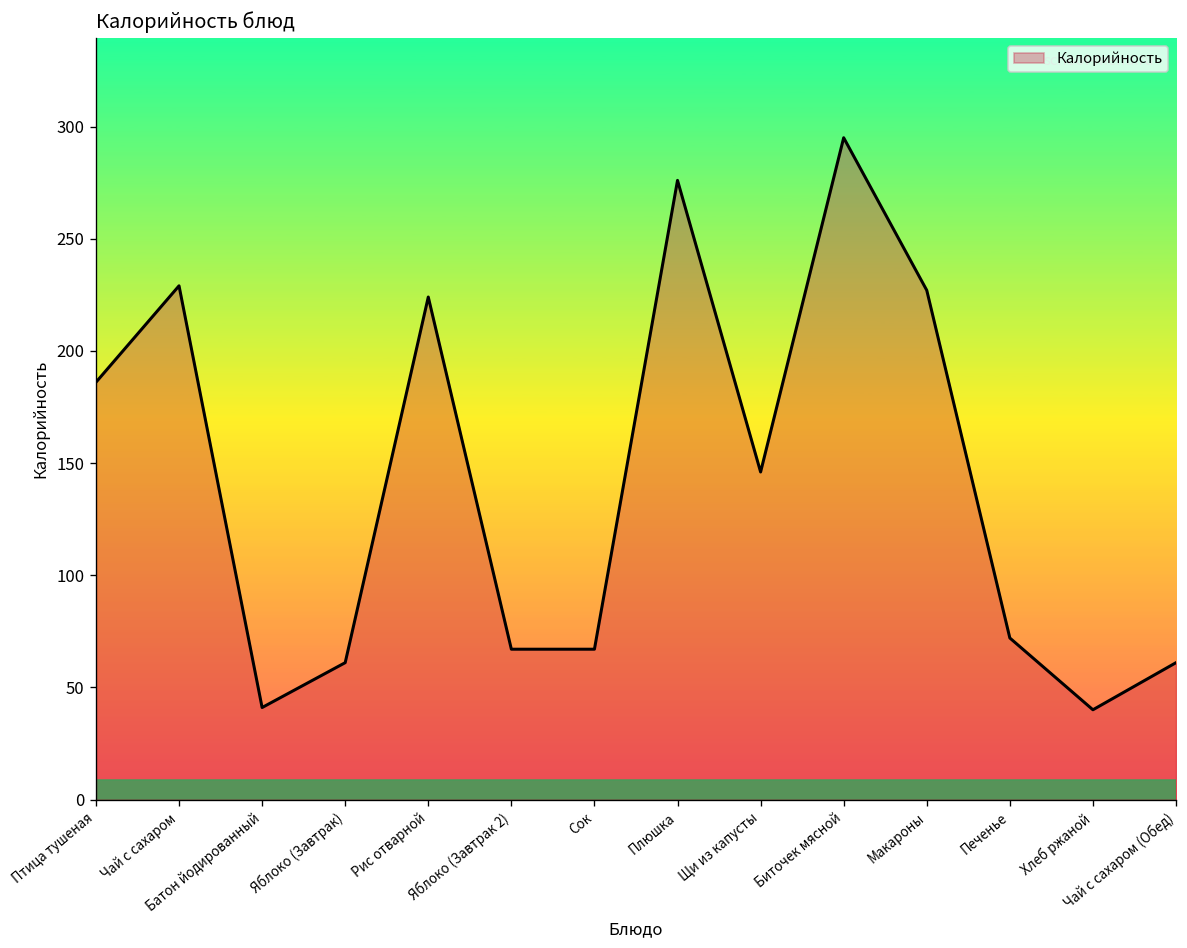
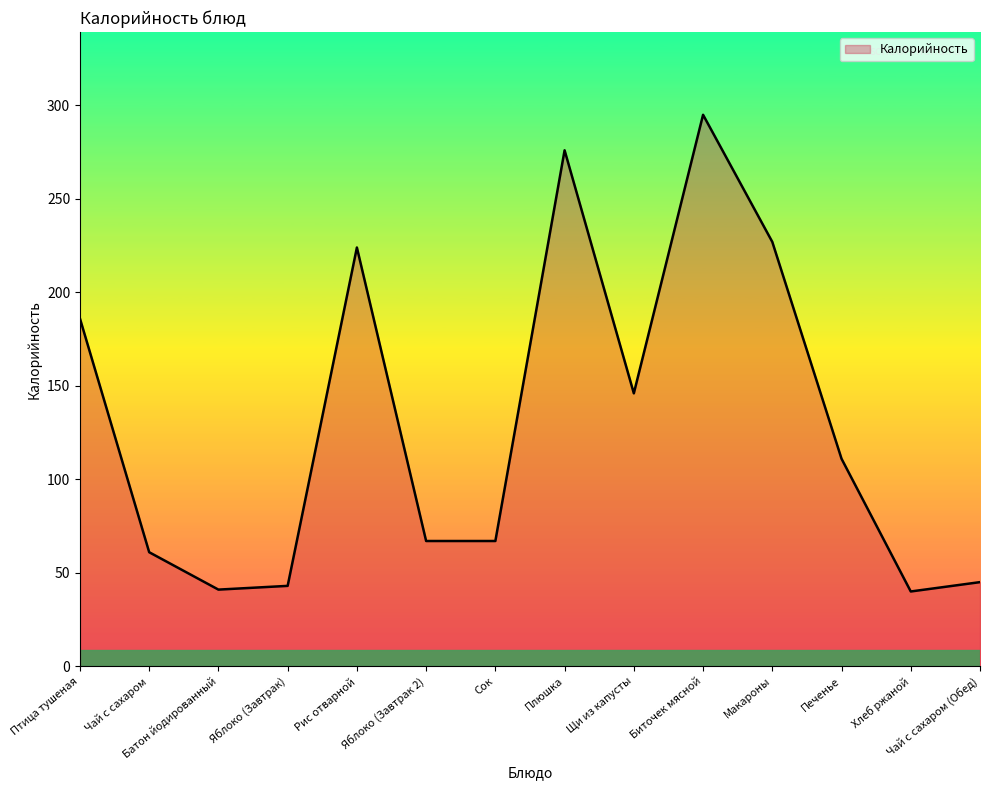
  {
    "Птица тушеная": 186,
-   "Чай с сахаром": 229,
+   "Чай с сахаром": 61,
    "Батон йодированный": 41,
-   "Яблоко (Завтрак)": 61,
+   "Яблоко (Завтрак)": 43,
    "Рис отварной": 224,
    "Яблоко (Завтрак 2)": 67,
    "Сок": 67,
    "Плюшка": 276,
    "Щи из капусты": 146,
    "Биточек мясной": 295,
    "Макароны": 227,
-   "Печенье": 72,
+   "Печенье": 111,
    "Хлеб ржаной": 40,
-   "Чай с сахаром (Обед)": 61
+   "Чай с сахаром (Обед)": 45
  }
